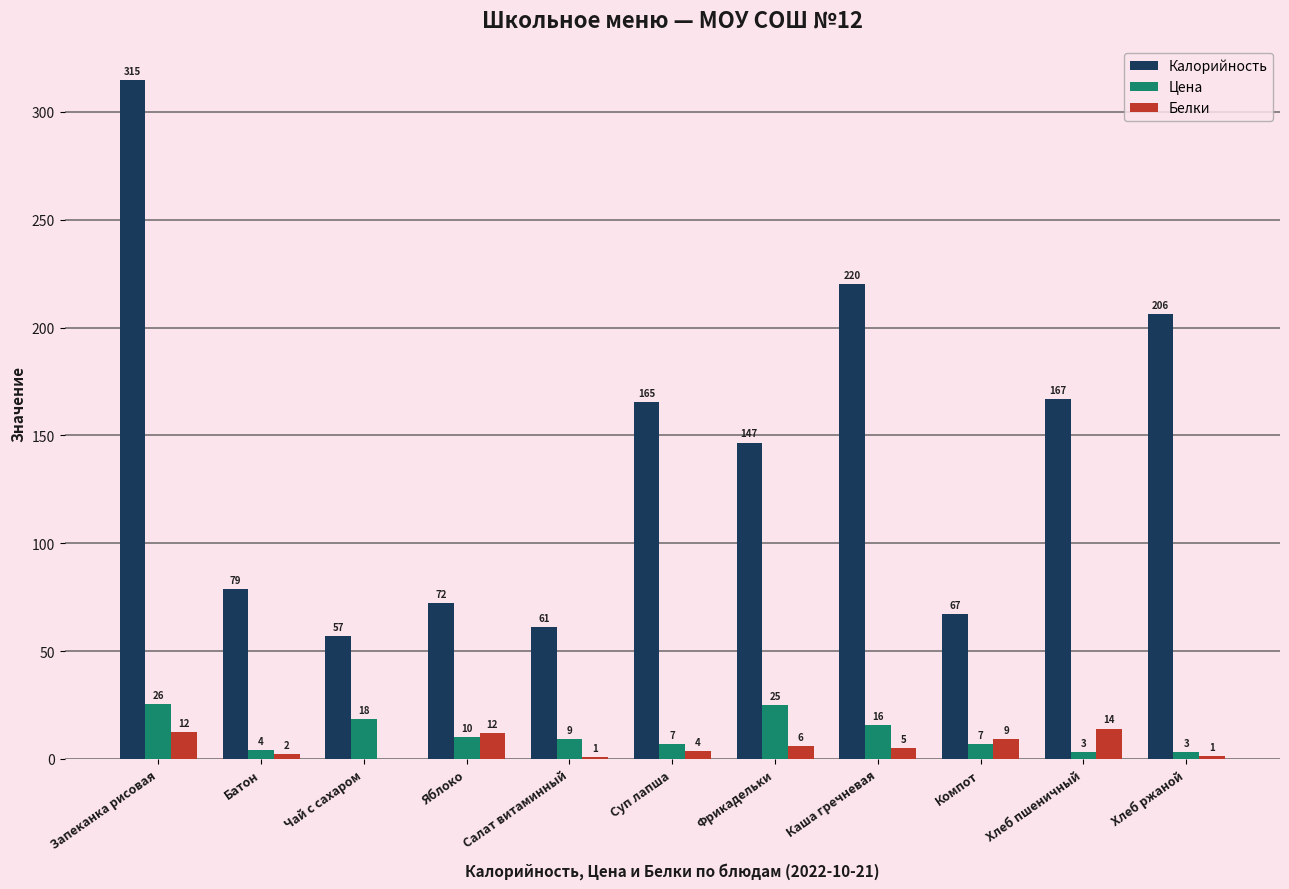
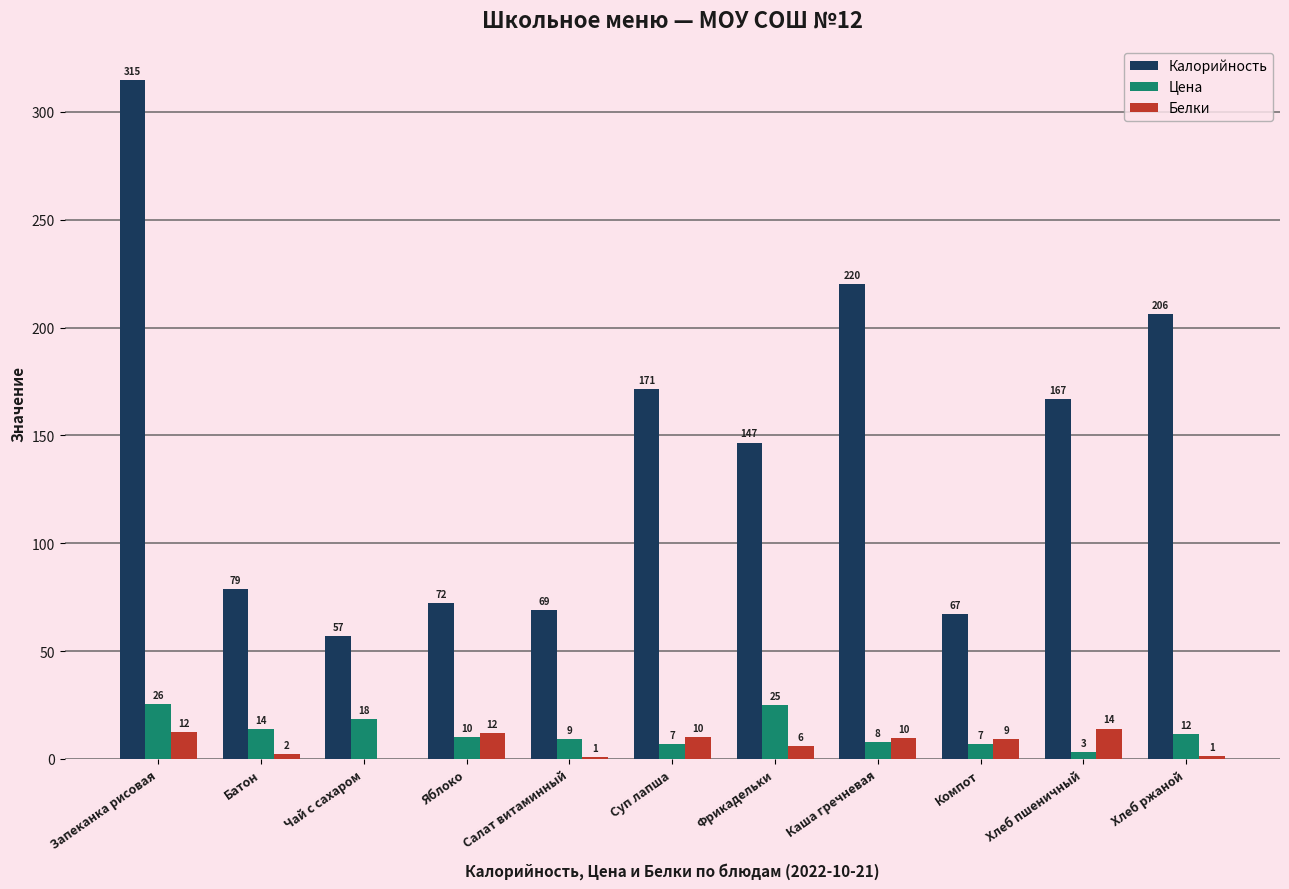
  {
    "Калорийность": {
      "Запеканка рисовая": 315,
      "Батон": 79,
      "Чай с сахаром": 57,
      "Яблоко": 72,
-     "Салат витаминный": 61,
-     "Суп лапша": 165,
+     "Салат витаминный": 69,
+     "Суп лапша": 171,
      "Фрикадельки": 147,
      "Каша гречневая": 220,
      "Компот": 67,
      "Хлеб пшеничный": 167,
      "Хлеб ржаной": 206
    },
    "Цена": {
      "Запеканка рисовая": 26,
-     "Батон": 4,
+     "Батон": 14,
      "Чай с сахаром": 18,
      "Яблоко": 10,
      "Салат витаминный": 9,
      "Суп лапша": 7,
      "Фрикадельки": 25,
-     "Каша гречневая": 16,
+     "Каша гречневая": 8,
      "Компот": 7,
      "Хлеб пшеничный": 3,
-     "Хлеб ржаной": 3
+     "Хлеб ржаной": 12
    },
    "Белки": {
      "Запеканка рисовая": 12,
      "Батон": 2,
      "Яблоко": 12,
      "Салат витаминный": 1,
-     "Суп лапша": 4,
+     "Суп лапша": 10,
      "Фрикадельки": 6,
-     "Каша гречневая": 5,
+     "Каша гречневая": 10,
      "Компот": 9,
      "Хлеб пшеничный": 14,
      "Хлеб ржаной": 1
    }
  }
